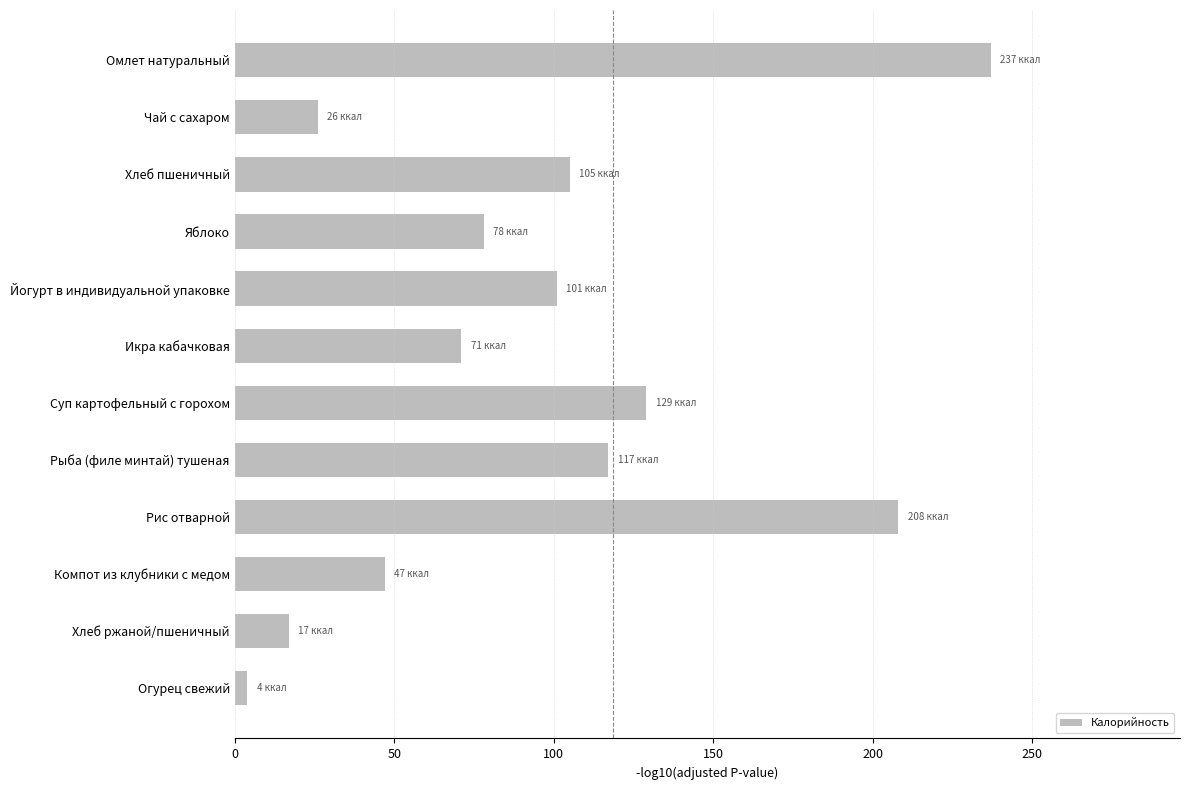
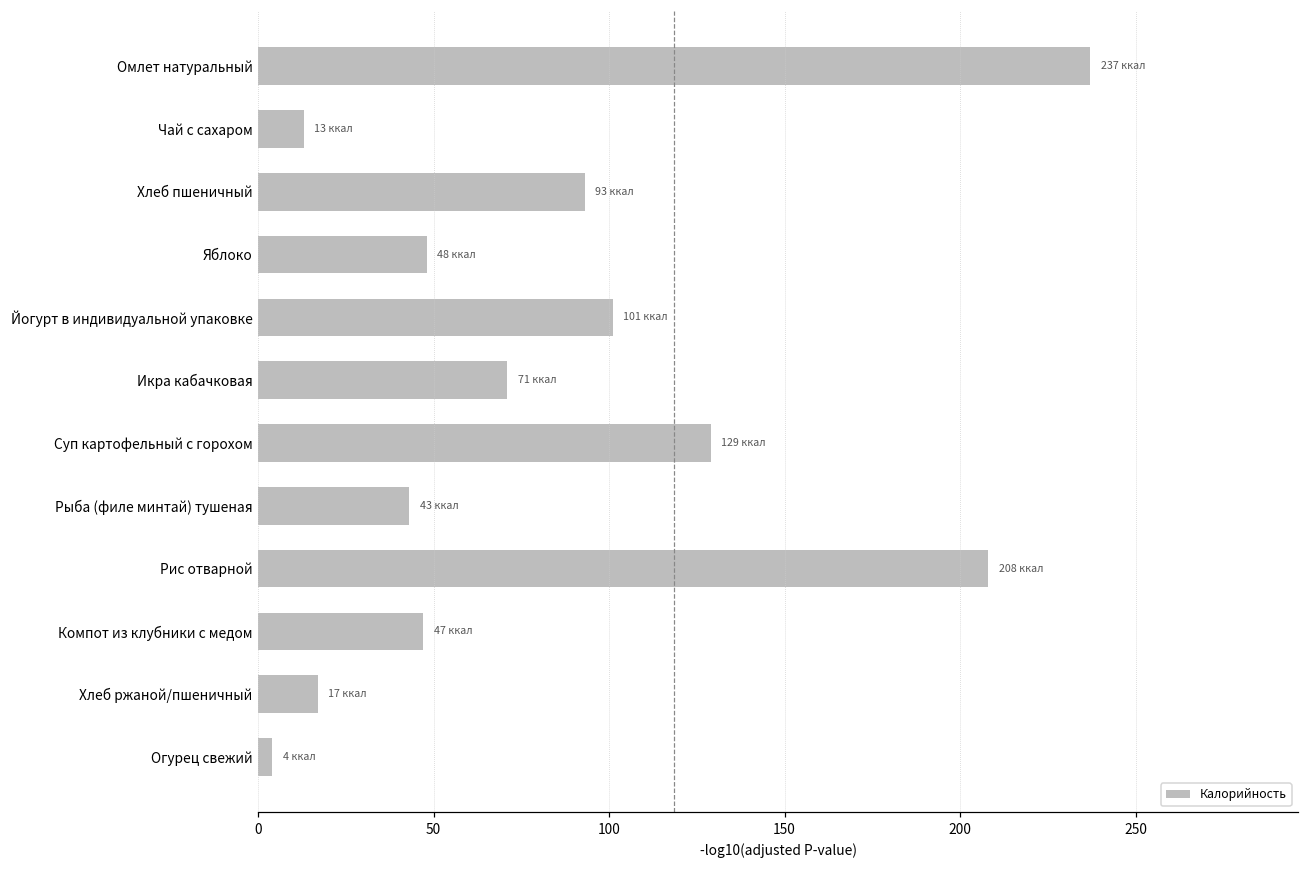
  {
    "Омлет натуральный": 237,
-   "Чай с сахаром": 26,
-   "Хлеб пшеничный": 105,
-   "Яблоко": 78,
+   "Чай с сахаром": 13,
+   "Хлеб пшеничный": 93,
+   "Яблоко": 48,
    "Йогурт в индивидуальной упаковке": 101,
    "Икра кабачковая": 71,
    "Суп картофельный с горохом": 129,
-   "Рыба (филе минтай) тушеная": 117,
+   "Рыба (филе минтай) тушеная": 43,
    "Рис отварной": 208,
    "Компот из клубники с медом": 47,
    "Хлеб ржаной/пшеничный": 17,
    "Огурец свежий": 4
  }
